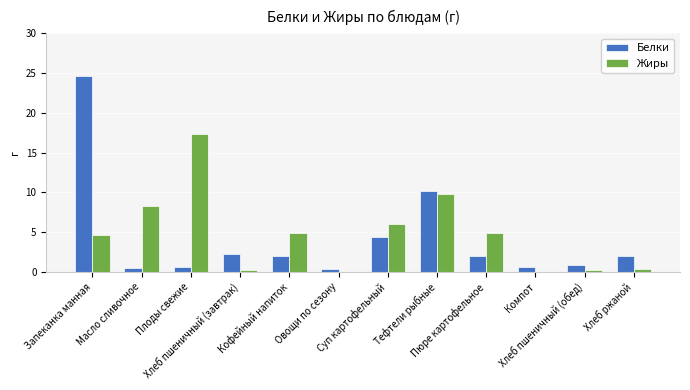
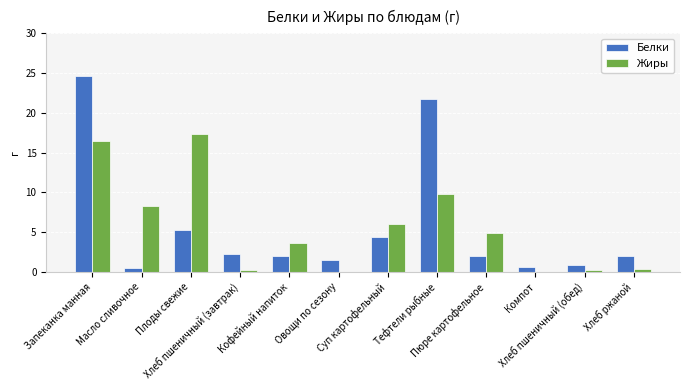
  {
    "Белки": {
      "Запеканка манная": 25,
      "Масло сливочное": 1,
-     "Плоды свежие": 1,
+     "Плоды свежие": 5,
      "Хлеб пшеничный (завтрак)": 2,
      "Кофейный напиток": 2,
-     "Овощи по сезону": 0,
+     "Овощи по сезону": 1,
      "Суп картофельный": 4,
-     "Тефтели рыбные": 10,
+     "Тефтели рыбные": 22,
      "Пюре картофельное": 2,
      "Компот": 1,
      "Хлеб пшеничный (обед)": 1,
      "Хлеб ржаной": 2
    },
    "Жиры": {
-     "Запеканка манная": 5,
+     "Запеканка манная": 16,
      "Масло сливочное": 8,
      "Плоды свежие": 17,
-     "Кофейный напиток": 5,
+     "Кофейный напиток": 4,
      "Суп картофельный": 6,
      "Тефтели рыбные": 10,
      "Пюре картофельное": 5,
      "Компот": 0,
      "Хлеб ржаной": 0
    }
  }
